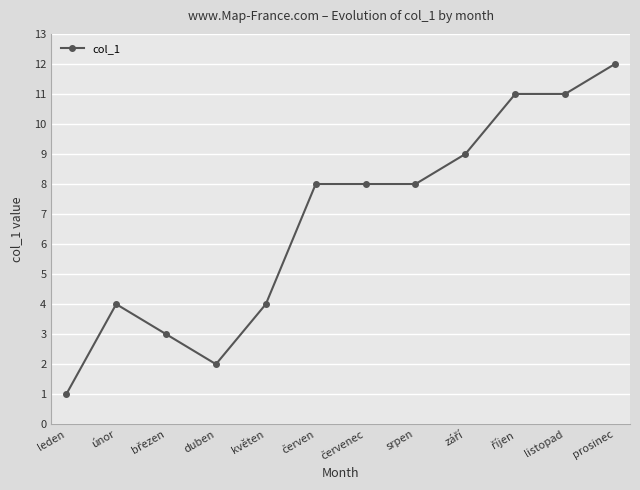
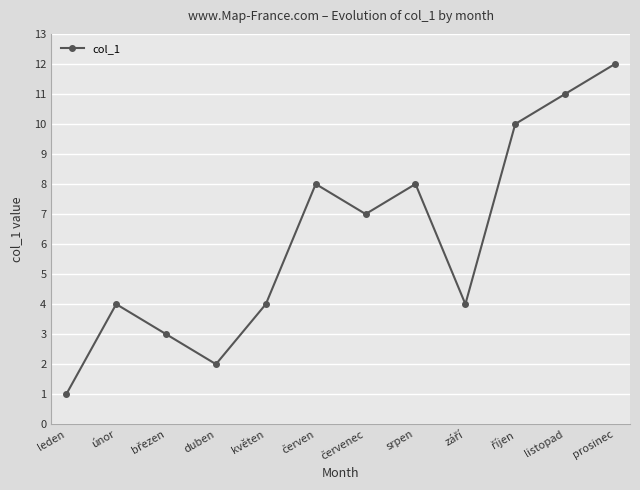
  {
    "leden": 1,
    "únor": 4,
    "březen": 3,
    "duben": 2,
    "květen": 4,
    "červen": 8,
-   "červenec": 8,
+   "červenec": 7,
    "srpen": 8,
-   "září": 9,
-   "říjen": 11,
+   "září": 4,
+   "říjen": 10,
    "listopad": 11,
    "prosinec": 12
  }
